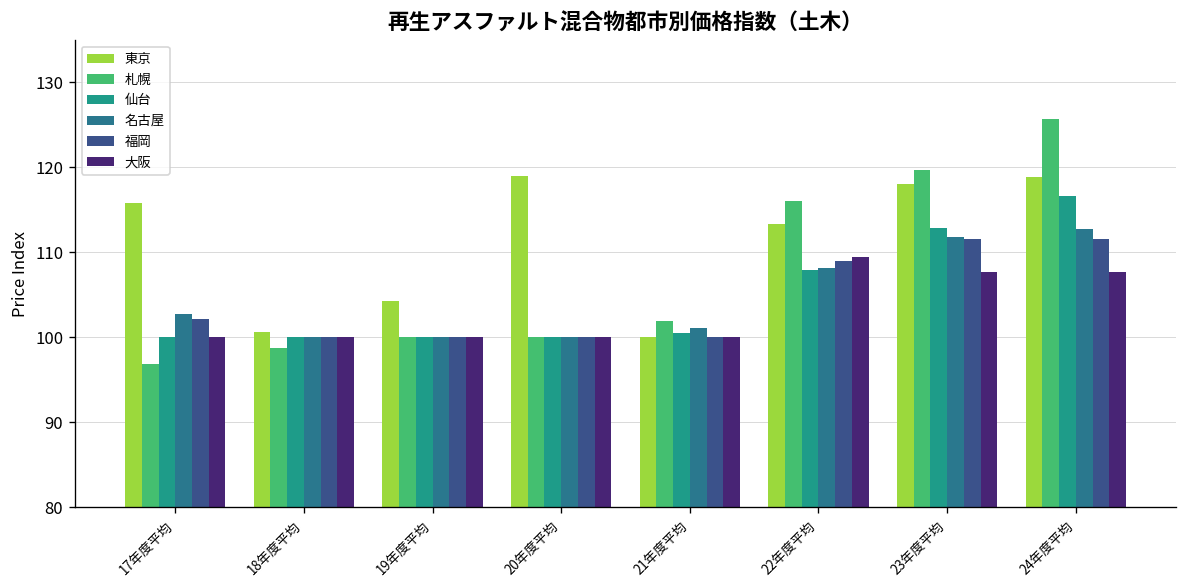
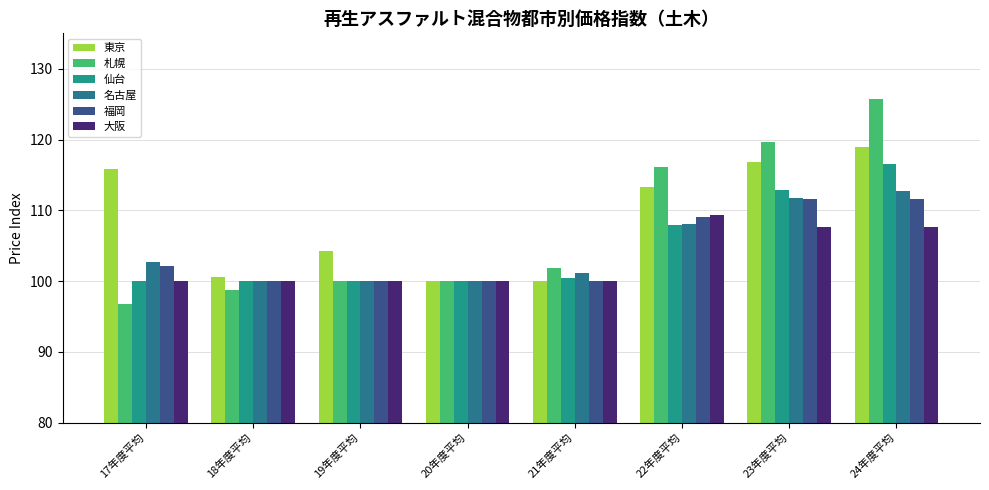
  {
    "東京": {
      "17年度平均": 116,
      "18年度平均": 101,
      "19年度平均": 104,
-     "20年度平均": 119,
+     "20年度平均": 100,
      "21年度平均": 100,
      "22年度平均": 113,
-     "23年度平均": 118,
+     "23年度平均": 117,
      "24年度平均": 119
    }
  }
